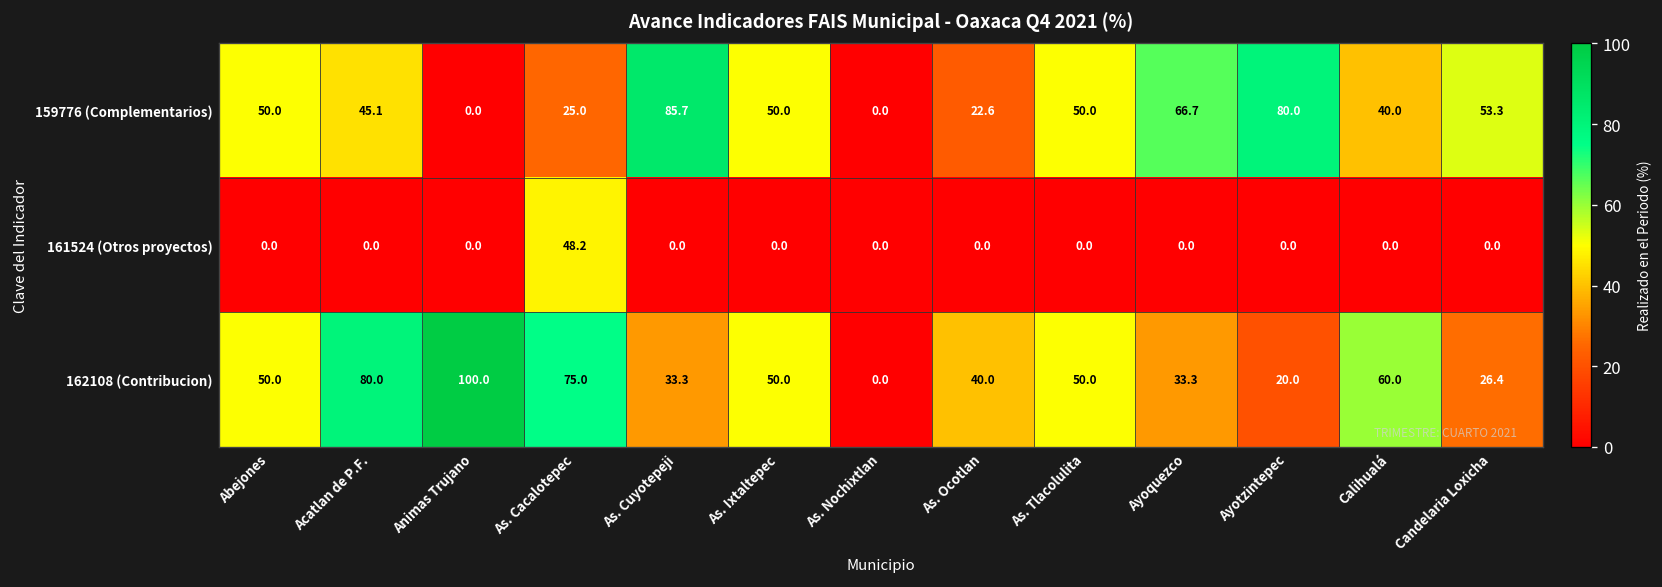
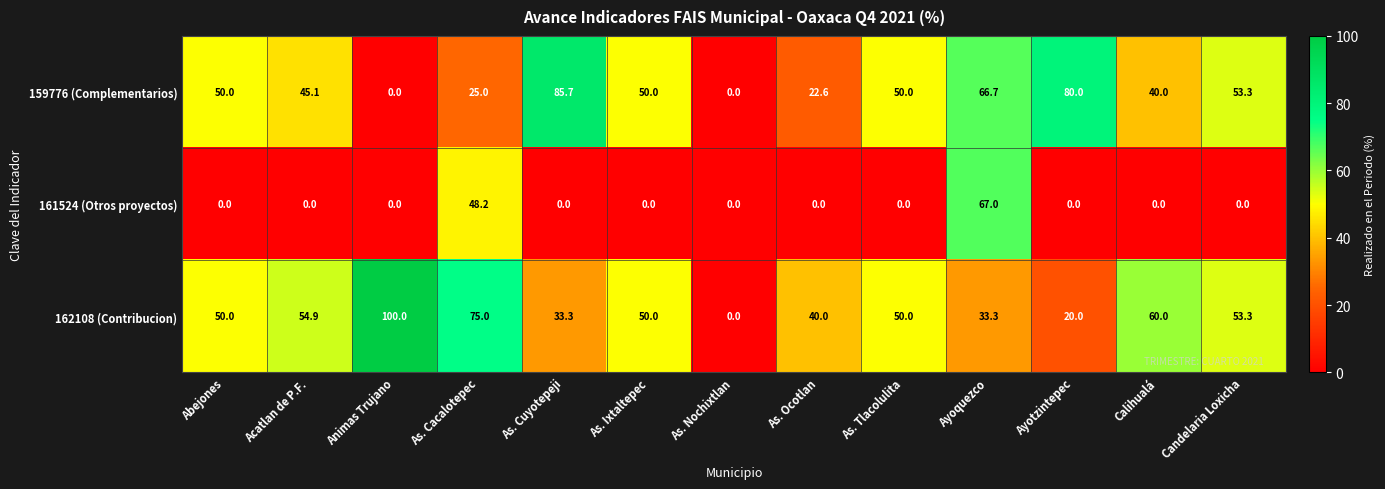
  {
    "159776 (Complementarios)": {
      "Abejones": 50.0,
      "Acatlan de P.F.": 45.1,
      "Animas Trujano": 0.0,
      "As. Cacalotepec": 25.0,
      "As. Cuyotepeji": 85.7,
      "As. Ixtaltepec": 50.0,
      "As. Nochixtlan": 0.0,
      "As. Ocotlan": 22.6,
      "As. Tlacolulita": 50.0,
      "Ayoquezco": 66.7,
      "Ayotzintepec": 80.0,
      "Calihualá": 40.0,
      "Candelaria Loxicha": 53.3
    },
    "161524 (Otros proyectos)": {
      "Abejones": 0.0,
      "Acatlan de P.F.": 0.0,
      "Animas Trujano": 0.0,
      "As. Cacalotepec": 48.2,
      "As. Cuyotepeji": 0.0,
      "As. Ixtaltepec": 0.0,
      "As. Nochixtlan": 0.0,
      "As. Ocotlan": 0.0,
      "As. Tlacolulita": 0.0,
-     "Ayoquezco": 0.0,
+     "Ayoquezco": 67.0,
      "Ayotzintepec": 0.0,
      "Calihualá": 0.0,
      "Candelaria Loxicha": 0.0
    },
    "162108 (Contribucion)": {
      "Abejones": 50.0,
-     "Acatlan de P.F.": 80.0,
+     "Acatlan de P.F.": 54.9,
      "Animas Trujano": 100.0,
      "As. Cacalotepec": 75.0,
      "As. Cuyotepeji": 33.3,
      "As. Ixtaltepec": 50.0,
      "As. Nochixtlan": 0.0,
      "As. Ocotlan": 40.0,
      "As. Tlacolulita": 50.0,
      "Ayoquezco": 33.3,
      "Ayotzintepec": 20.0,
      "Calihualá": 60.0,
-     "Candelaria Loxicha": 26.4
+     "Candelaria Loxicha": 53.3
    }
  }
